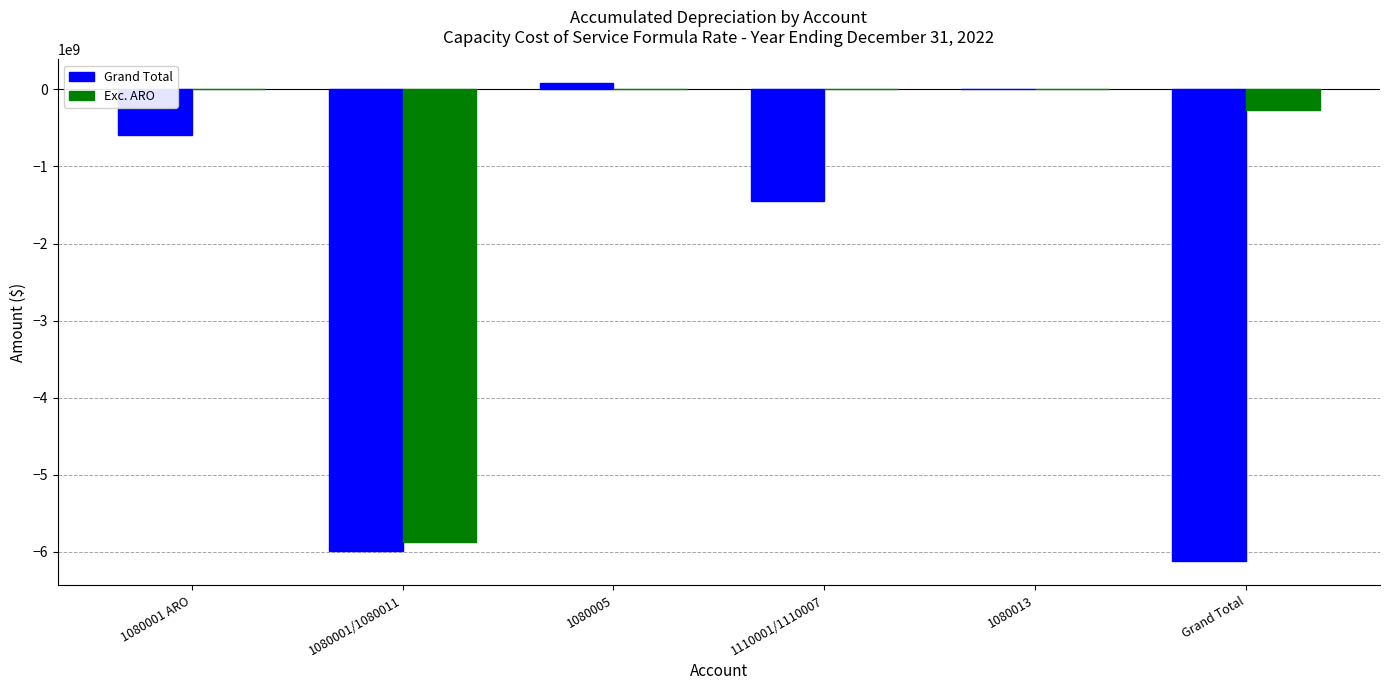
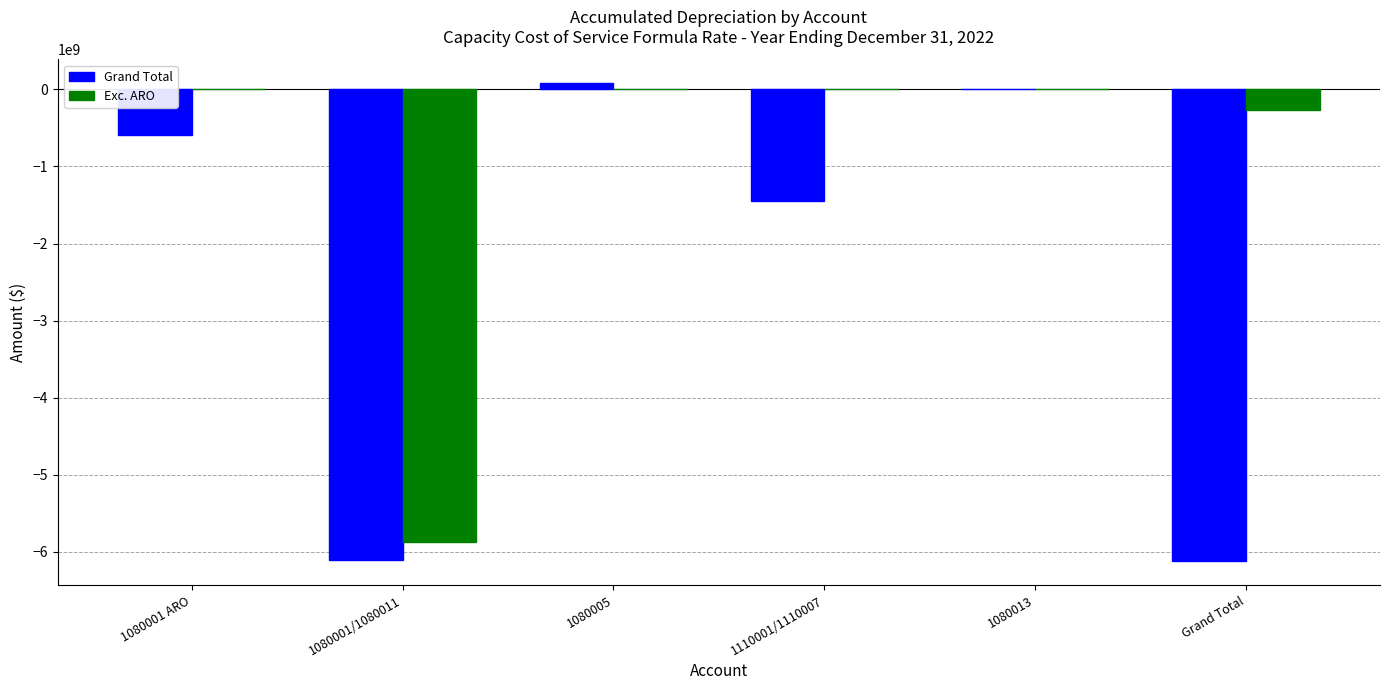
  {
    "Grand Total": {
      "1080001 ARO": -600000000,
-     "1080001/1080011": -6000000000,
+     "1080001/1080011": -6100000000,
      "1080005": 100000000,
      "1110001/1110007": -1500000000,
      "1080013": 0,
      "Grand Total": -6100000000
    },
    "Exc. ARO": {
      "1080001 ARO": 0,
      "1080001/1080011": -5900000000,
      "1080005": 0,
      "1110001/1110007": 0,
      "1080013": 0,
      "Grand Total": -300000000
    }
  }
